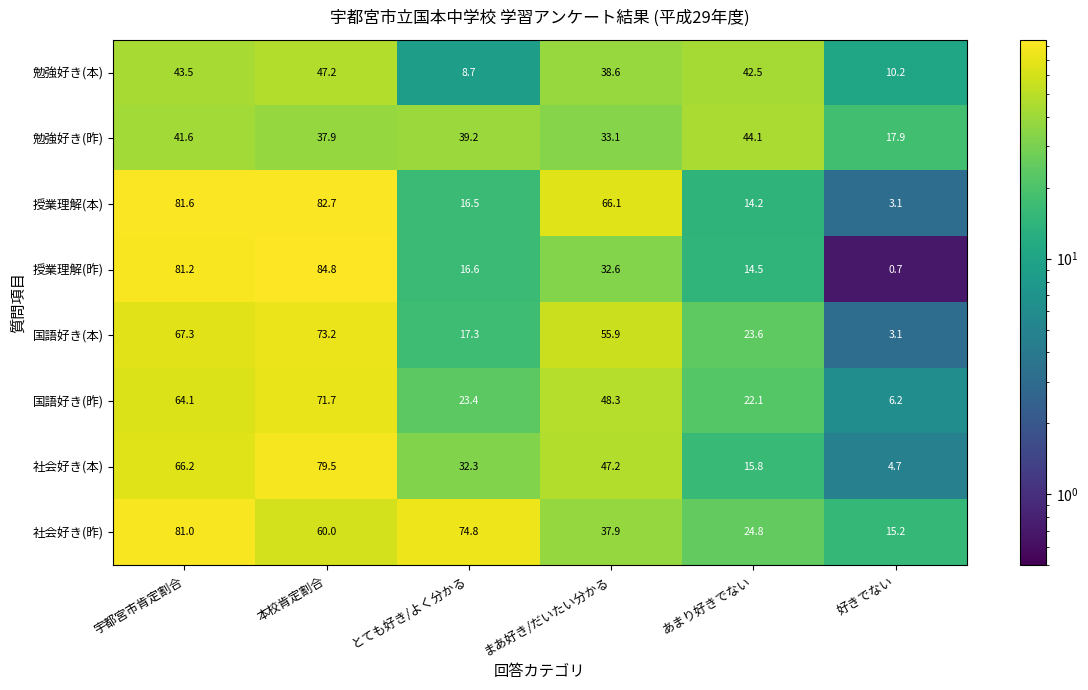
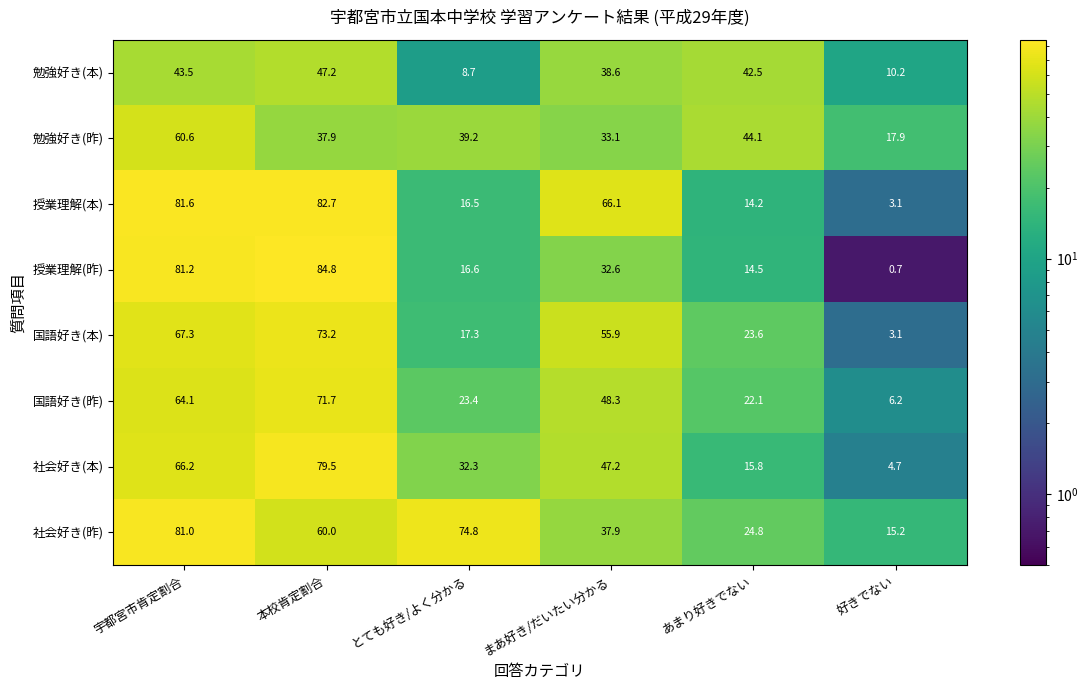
  {
    "勉強好き(本)": {
      "宇都宮市肯定割合": 43.5,
      "本校肯定割合": 47.2,
      "とても好き/よく分かる": 8.7,
      "まあ好き/だいたい分かる": 38.6,
      "あまり好きでない": 42.5,
      "好きでない": 10.2
    },
    "勉強好き(昨)": {
-     "宇都宮市肯定割合": 41.6,
+     "宇都宮市肯定割合": 60.6,
      "本校肯定割合": 37.9,
      "とても好き/よく分かる": 39.2,
      "まあ好き/だいたい分かる": 33.1,
      "あまり好きでない": 44.1,
      "好きでない": 17.9
    },
    "授業理解(本)": {
      "宇都宮市肯定割合": 81.6,
      "本校肯定割合": 82.7,
      "とても好き/よく分かる": 16.5,
      "まあ好き/だいたい分かる": 66.1,
      "あまり好きでない": 14.2,
      "好きでない": 3.1
    },
    "授業理解(昨)": {
      "宇都宮市肯定割合": 81.2,
      "本校肯定割合": 84.8,
      "とても好き/よく分かる": 16.6,
      "まあ好き/だいたい分かる": 32.6,
      "あまり好きでない": 14.5,
      "好きでない": 0.7
    },
    "国語好き(本)": {
      "宇都宮市肯定割合": 67.3,
      "本校肯定割合": 73.2,
      "とても好き/よく分かる": 17.3,
      "まあ好き/だいたい分かる": 55.9,
      "あまり好きでない": 23.6,
      "好きでない": 3.1
    },
    "国語好き(昨)": {
      "宇都宮市肯定割合": 64.1,
      "本校肯定割合": 71.7,
      "とても好き/よく分かる": 23.4,
      "まあ好き/だいたい分かる": 48.3,
      "あまり好きでない": 22.1,
      "好きでない": 6.2
    },
    "社会好き(本)": {
      "宇都宮市肯定割合": 66.2,
      "本校肯定割合": 79.5,
      "とても好き/よく分かる": 32.3,
      "まあ好き/だいたい分かる": 47.2,
      "あまり好きでない": 15.8,
      "好きでない": 4.7
    },
    "社会好き(昨)": {
      "宇都宮市肯定割合": 81.0,
      "本校肯定割合": 60.0,
      "とても好き/よく分かる": 74.8,
      "まあ好き/だいたい分かる": 37.9,
      "あまり好きでない": 24.8,
      "好きでない": 15.2
    }
  }
